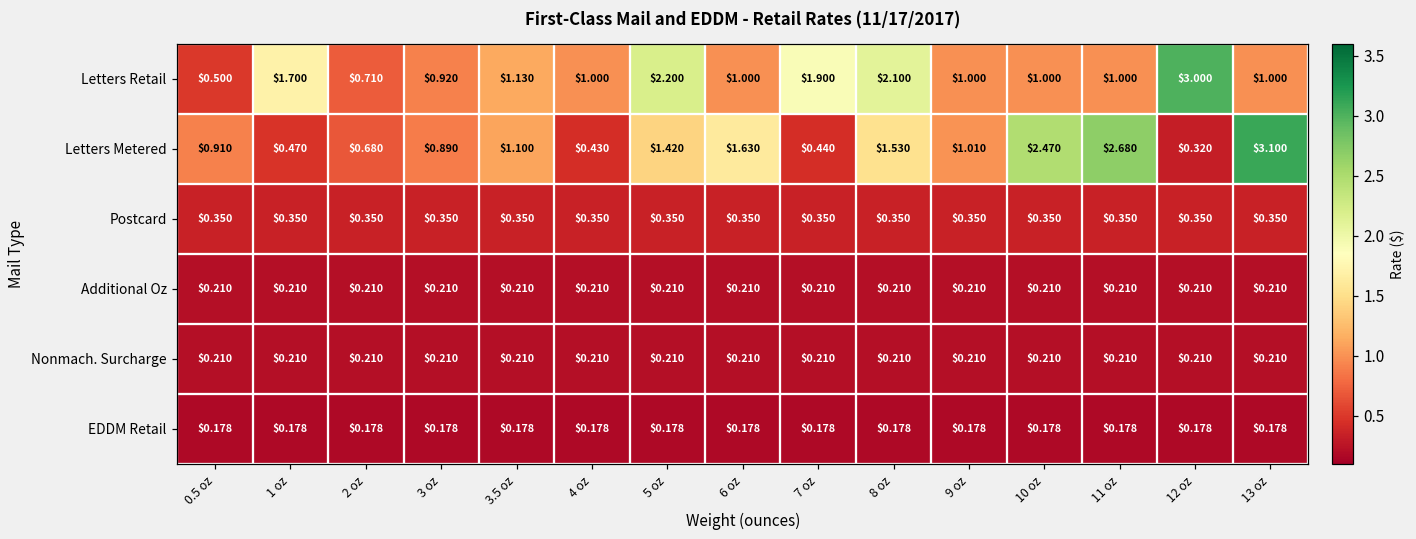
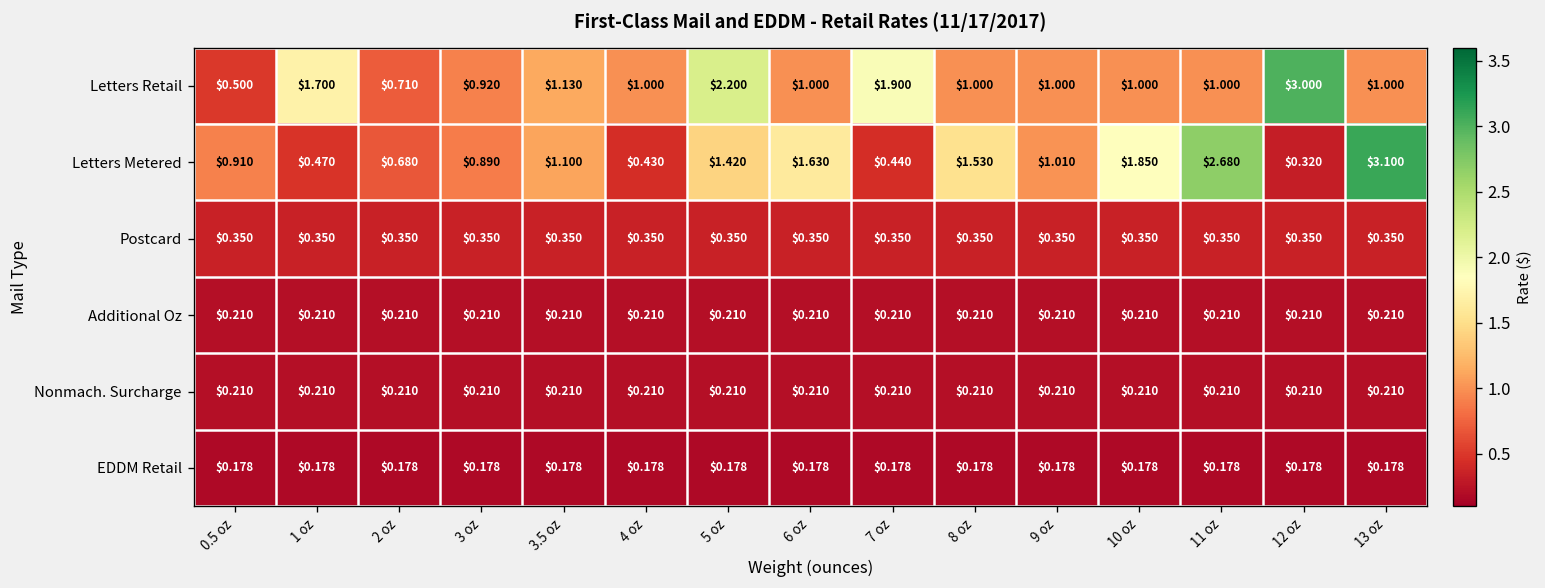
  {
    "Letters Retail": {
      "0.5 oz": "$0.500",
      "1 oz": "$1.700",
      "2 oz": "$0.710",
      "3 oz": "$0.920",
      "3.5 oz": "$1.130",
      "4 oz": "$1.000",
      "5 oz": "$2.200",
      "6 oz": "$1.000",
      "7 oz": "$1.900",
-     "8 oz": "$2.100",
+     "8 oz": "$1.000",
      "9 oz": "$1.000",
      "10 oz": "$1.000",
      "11 oz": "$1.000",
      "12 oz": "$3.000",
      "13 oz": "$1.000"
    },
    "Letters Metered": {
      "0.5 oz": "$0.910",
      "1 oz": "$0.470",
      "2 oz": "$0.680",
      "3 oz": "$0.890",
      "3.5 oz": "$1.100",
      "4 oz": "$0.430",
      "5 oz": "$1.420",
      "6 oz": "$1.630",
      "7 oz": "$0.440",
      "8 oz": "$1.530",
      "9 oz": "$1.010",
-     "10 oz": "$2.470",
+     "10 oz": "$1.850",
      "11 oz": "$2.680",
      "12 oz": "$0.320",
      "13 oz": "$3.100"
    },
    "Postcard": {
      "0.5 oz": "$0.350",
      "1 oz": "$0.350",
      "2 oz": "$0.350",
      "3 oz": "$0.350",
      "3.5 oz": "$0.350",
      "4 oz": "$0.350",
      "5 oz": "$0.350",
      "6 oz": "$0.350",
      "7 oz": "$0.350",
      "8 oz": "$0.350",
      "9 oz": "$0.350",
      "10 oz": "$0.350",
      "11 oz": "$0.350",
      "12 oz": "$0.350",
      "13 oz": "$0.350"
    },
    "Additional Oz": {
      "0.5 oz": "$0.210",
      "1 oz": "$0.210",
      "2 oz": "$0.210",
      "3 oz": "$0.210",
      "3.5 oz": "$0.210",
      "4 oz": "$0.210",
      "5 oz": "$0.210",
      "6 oz": "$0.210",
      "7 oz": "$0.210",
      "8 oz": "$0.210",
      "9 oz": "$0.210",
      "10 oz": "$0.210",
      "11 oz": "$0.210",
      "12 oz": "$0.210",
      "13 oz": "$0.210"
    },
    "Nonmach. Surcharge": {
      "0.5 oz": "$0.210",
      "1 oz": "$0.210",
      "2 oz": "$0.210",
      "3 oz": "$0.210",
      "3.5 oz": "$0.210",
      "4 oz": "$0.210",
      "5 oz": "$0.210",
      "6 oz": "$0.210",
      "7 oz": "$0.210",
      "8 oz": "$0.210",
      "9 oz": "$0.210",
      "10 oz": "$0.210",
      "11 oz": "$0.210",
      "12 oz": "$0.210",
      "13 oz": "$0.210"
    },
    "EDDM Retail": {
      "0.5 oz": "$0.178",
      "1 oz": "$0.178",
      "2 oz": "$0.178",
      "3 oz": "$0.178",
      "3.5 oz": "$0.178",
      "4 oz": "$0.178",
      "5 oz": "$0.178",
      "6 oz": "$0.178",
      "7 oz": "$0.178",
      "8 oz": "$0.178",
      "9 oz": "$0.178",
      "10 oz": "$0.178",
      "11 oz": "$0.178",
      "12 oz": "$0.178",
      "13 oz": "$0.178"
    }
  }
